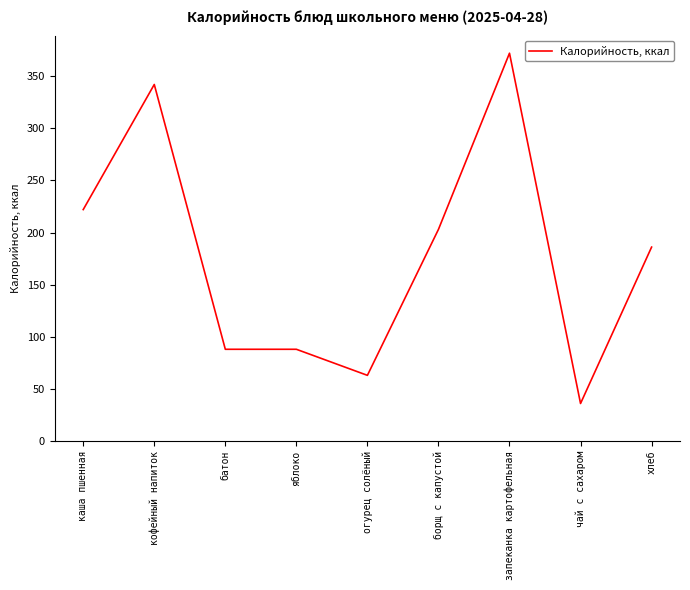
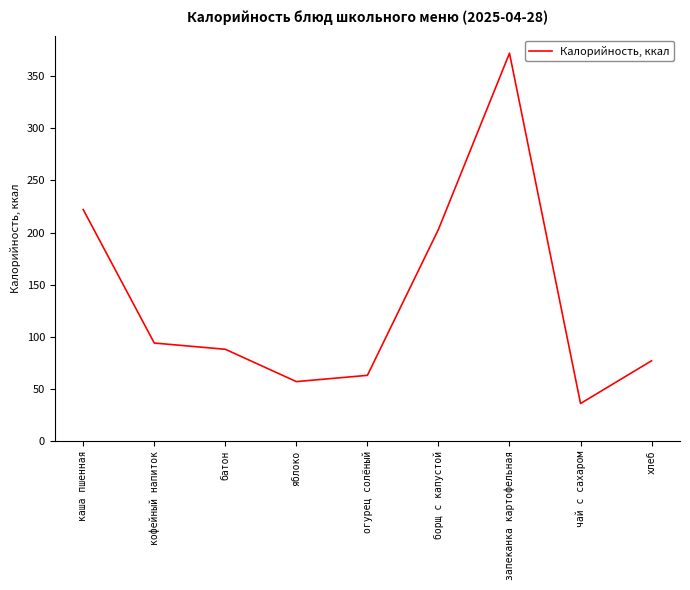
  {
    "каша пшенная": 222,
-   "кофейный напиток": 342,
+   "кофейный напиток": 94,
    "батон": 88,
-   "яблоко": 88,
+   "яблоко": 57,
    "огурец солёный": 63,
    "борщ с капустой": 203,
    "запеканка картофельная": 372,
    "чай с сахаром": 36,
-   "хлеб": 186
+   "хлеб": 77
  }
